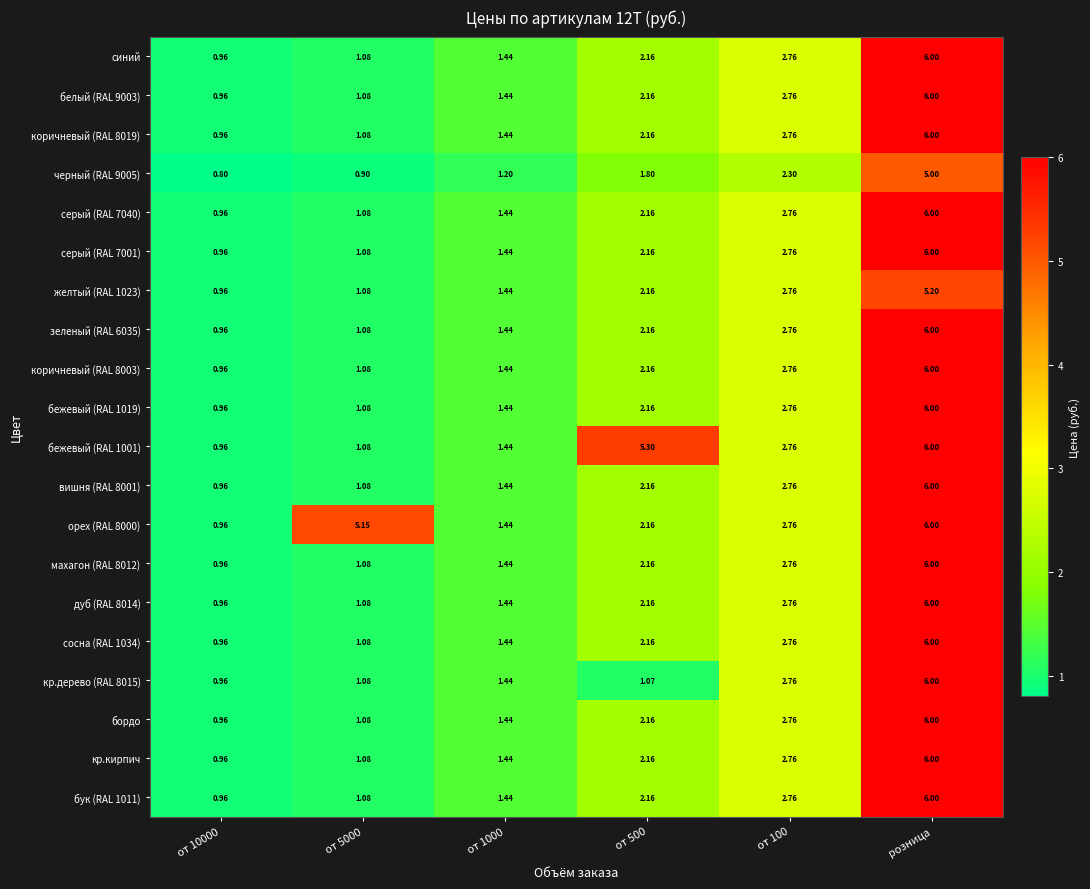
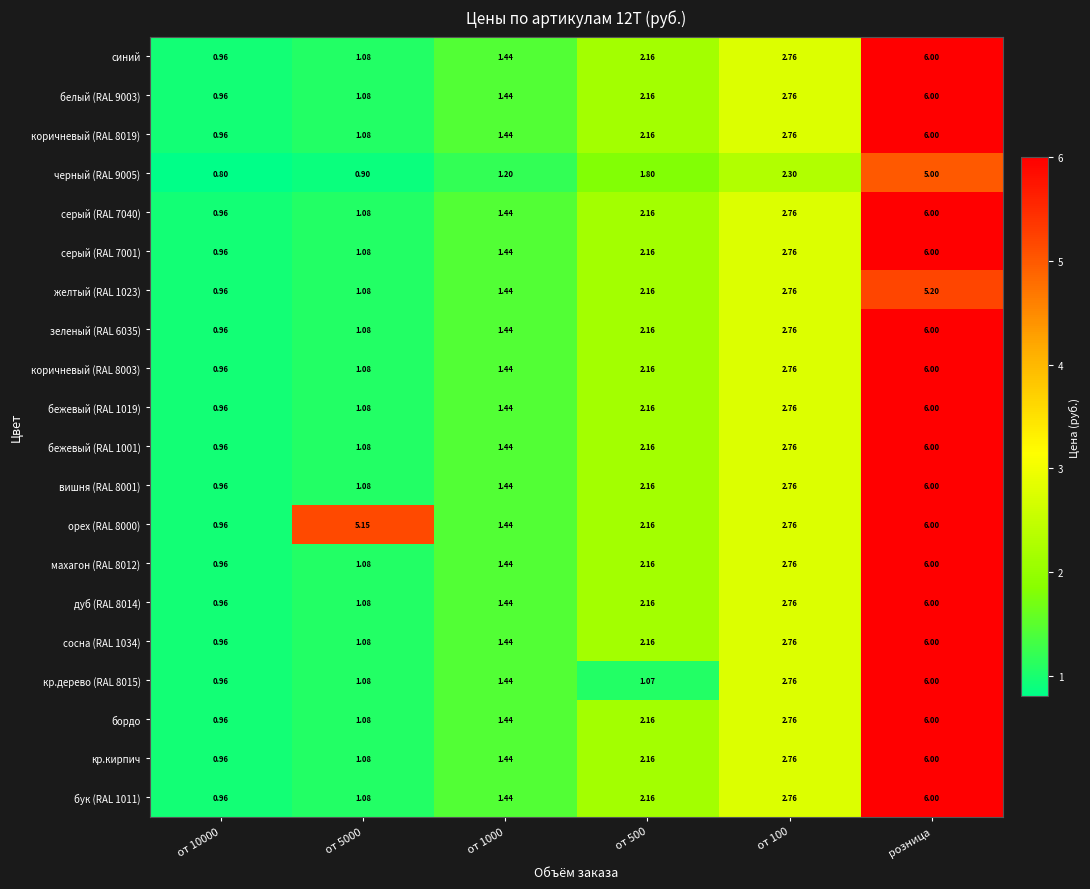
  {
    "синий": {
      "от 10000": 0.96,
      "от 5000": 1.08,
      "от 1000": 1.44,
      "от 500": 2.16,
      "от 100": 2.76,
      "розница": 6.00
    },
    "белый (RAL 9003)": {
      "от 10000": 0.96,
      "от 5000": 1.08,
      "от 1000": 1.44,
      "от 500": 2.16,
      "от 100": 2.76,
      "розница": 6.00
    },
    "коричневый (RAL 8019)": {
      "от 10000": 0.96,
      "от 5000": 1.08,
      "от 1000": 1.44,
      "от 500": 2.16,
      "от 100": 2.76,
      "розница": 6.00
    },
    "черный (RAL 9005)": {
      "от 10000": 0.80,
      "от 5000": 0.90,
      "от 1000": 1.20,
      "от 500": 1.80,
      "от 100": 2.30,
      "розница": 5.00
    },
    "серый (RAL 7040)": {
      "от 10000": 0.96,
      "от 5000": 1.08,
      "от 1000": 1.44,
      "от 500": 2.16,
      "от 100": 2.76,
      "розница": 6.00
    },
    "серый (RAL 7001)": {
      "от 10000": 0.96,
      "от 5000": 1.08,
      "от 1000": 1.44,
      "от 500": 2.16,
      "от 100": 2.76,
      "розница": 6.00
    },
    "желтый (RAL 1023)": {
      "от 10000": 0.96,
      "от 5000": 1.08,
      "от 1000": 1.44,
      "от 500": 2.16,
      "от 100": 2.76,
      "розница": 5.20
    },
    "зеленый (RAL 6035)": {
      "от 10000": 0.96,
      "от 5000": 1.08,
      "от 1000": 1.44,
      "от 500": 2.16,
      "от 100": 2.76,
      "розница": 6.00
    },
    "коричневый (RAL 8003)": {
      "от 10000": 0.96,
      "от 5000": 1.08,
      "от 1000": 1.44,
      "от 500": 2.16,
      "от 100": 2.76,
      "розница": 6.00
    },
    "бежевый (RAL 1019)": {
      "от 10000": 0.96,
      "от 5000": 1.08,
      "от 1000": 1.44,
      "от 500": 2.16,
      "от 100": 2.76,
      "розница": 6.00
    },
    "бежевый (RAL 1001)": {
      "от 10000": 0.96,
      "от 5000": 1.08,
      "от 1000": 1.44,
-     "от 500": 5.30,
+     "от 500": 2.16,
      "от 100": 2.76,
      "розница": 6.00
    },
    "вишня (RAL 8001)": {
      "от 10000": 0.96,
      "от 5000": 1.08,
      "от 1000": 1.44,
      "от 500": 2.16,
      "от 100": 2.76,
      "розница": 6.00
    },
    "орех (RAL 8000)": {
      "от 10000": 0.96,
      "от 5000": 5.15,
      "от 1000": 1.44,
      "от 500": 2.16,
      "от 100": 2.76,
      "розница": 6.00
    },
    "махагон (RAL 8012)": {
      "от 10000": 0.96,
      "от 5000": 1.08,
      "от 1000": 1.44,
      "от 500": 2.16,
      "от 100": 2.76,
      "розница": 6.00
    },
    "дуб (RAL 8014)": {
      "от 10000": 0.96,
      "от 5000": 1.08,
      "от 1000": 1.44,
      "от 500": 2.16,
      "от 100": 2.76,
      "розница": 6.00
    },
    "сосна (RAL 1034)": {
      "от 10000": 0.96,
      "от 5000": 1.08,
      "от 1000": 1.44,
      "от 500": 2.16,
      "от 100": 2.76,
      "розница": 6.00
    },
    "кр.дерево (RAL 8015)": {
      "от 10000": 0.96,
      "от 5000": 1.08,
      "от 1000": 1.44,
      "от 500": 1.07,
      "от 100": 2.76,
      "розница": 6.00
    },
    "бордо": {
      "от 10000": 0.96,
      "от 5000": 1.08,
      "от 1000": 1.44,
      "от 500": 2.16,
      "от 100": 2.76,
      "розница": 6.00
    },
    "кр.кирпич": {
      "от 10000": 0.96,
      "от 5000": 1.08,
      "от 1000": 1.44,
      "от 500": 2.16,
      "от 100": 2.76,
      "розница": 6.00
    },
    "бук (RAL 1011)": {
      "от 10000": 0.96,
      "от 5000": 1.08,
      "от 1000": 1.44,
      "от 500": 2.16,
      "от 100": 2.76,
      "розница": 6.00
    }
  }
